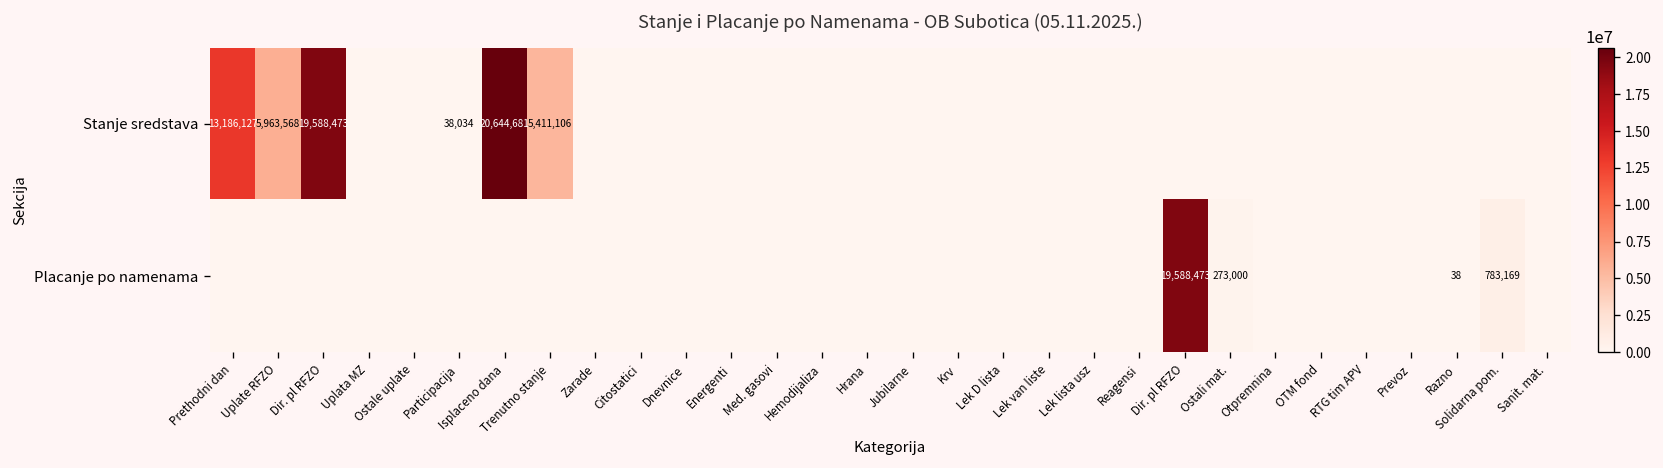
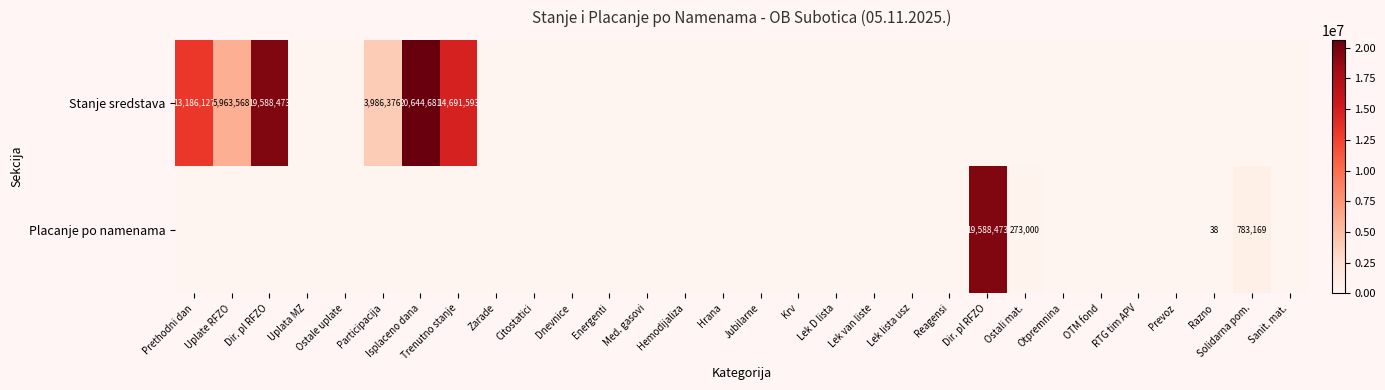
  {
    "Stanje sredstava": {
      "Prethodni dan": "13,186,127",
      "Uplate RFZO": "5,963,568",
-     "Participacija": "38,034",
+     "Participacija": "3,986,376",
      "Isplaceno dana": "20,644,681",
-     "Trenutno stanje": "5,411,106"
+     "Trenutno stanje": "14,691,593"
    },
    "Placanje po namenama": {
      "Ostali mat.": "273,000",
      "Razno": "38",
      "Solidarna pom.": "783,169"
    }
  }
